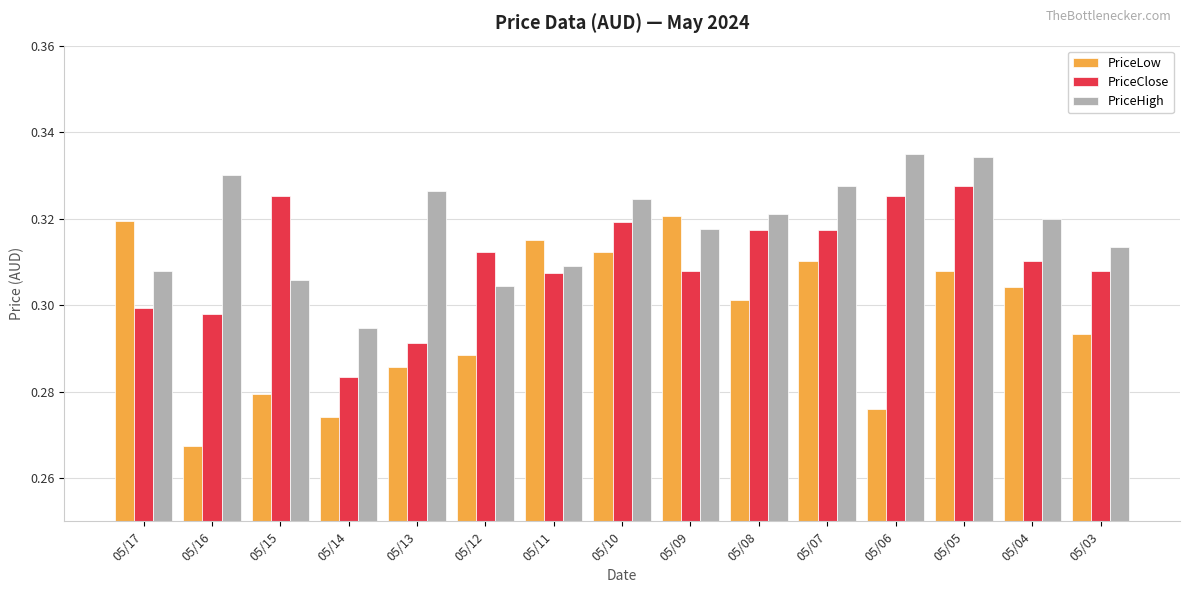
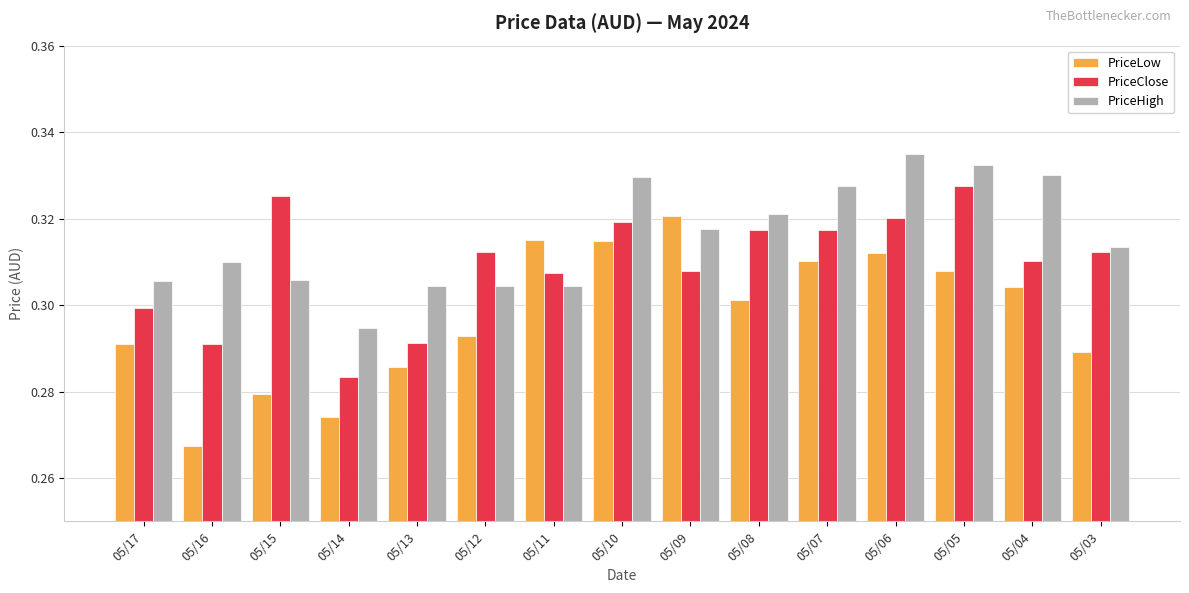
  {
    "PriceLow": {
-     "05/17": 0.320,
+     "05/17": 0.291,
      "05/16": 0.267,
      "05/15": 0.280,
      "05/14": 0.274,
      "05/13": 0.286,
-     "05/12": 0.288,
+     "05/12": 0.293,
      "05/11": 0.315,
-     "05/10": 0.312,
+     "05/10": 0.315,
      "05/09": 0.321,
      "05/08": 0.301,
      "05/07": 0.310,
-     "05/06": 0.276,
+     "05/06": 0.312,
      "05/05": 0.308,
      "05/04": 0.304,
-     "05/03": 0.293
+     "05/03": 0.289
    },
    "PriceClose": {
      "05/17": 0.299,
-     "05/16": 0.298,
+     "05/16": 0.291,
      "05/15": 0.325,
      "05/14": 0.283,
      "05/13": 0.291,
      "05/12": 0.312,
      "05/11": 0.308,
      "05/10": 0.319,
      "05/09": 0.308,
      "05/08": 0.317,
      "05/07": 0.317,
-     "05/06": 0.325,
+     "05/06": 0.320,
      "05/05": 0.328,
      "05/04": 0.310,
-     "05/03": 0.308
+     "05/03": 0.312
    },
    "PriceHigh": {
-     "05/17": 0.308,
-     "05/16": 0.33,
+     "05/17": 0.306,
+     "05/16": 0.31,
      "05/15": 0.306,
      "05/14": 0.295,
-     "05/13": 0.326,
+     "05/13": 0.304,
      "05/12": 0.305,
-     "05/11": 0.309,
-     "05/10": 0.325,
+     "05/11": 0.304,
+     "05/10": 0.330,
      "05/09": 0.318,
      "05/08": 0.321,
      "05/07": 0.328,
      "05/06": 0.335,
-     "05/05": 0.334,
-     "05/04": 0.32,
+     "05/05": 0.332,
+     "05/04": 0.33,
      "05/03": 0.314
    }
  }
